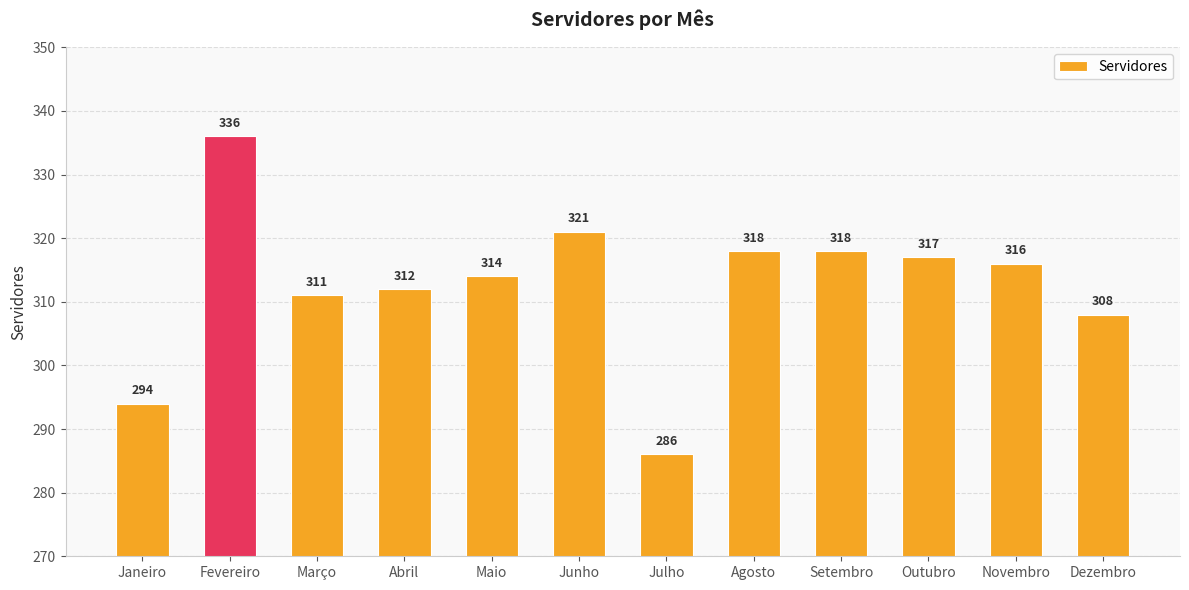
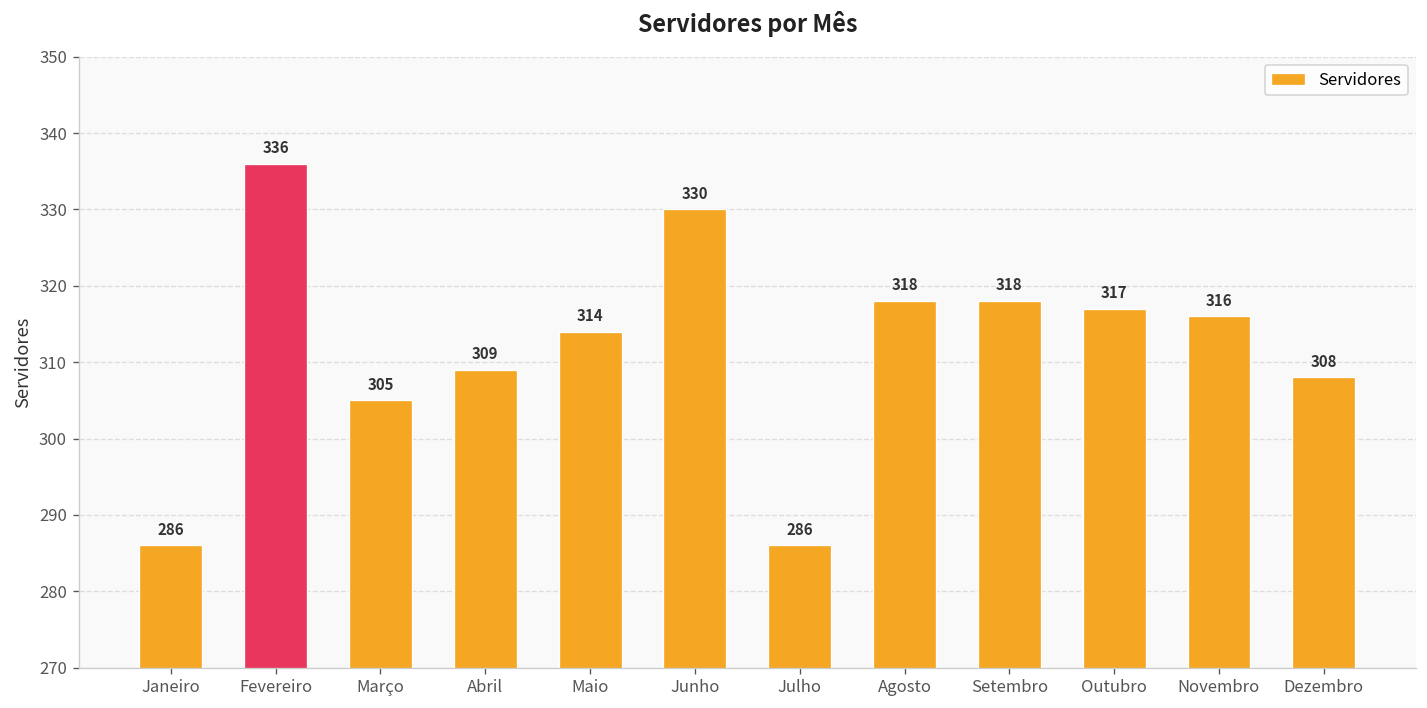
  {
-   "Janeiro": 294,
+   "Janeiro": 286,
    "Fevereiro": 336,
-   "Março": 311,
-   "Abril": 312,
+   "Março": 305,
+   "Abril": 309,
    "Maio": 314,
-   "Junho": 321,
+   "Junho": 330,
    "Julho": 286,
    "Agosto": 318,
    "Setembro": 318,
    "Outubro": 317,
    "Novembro": 316,
    "Dezembro": 308
  }
